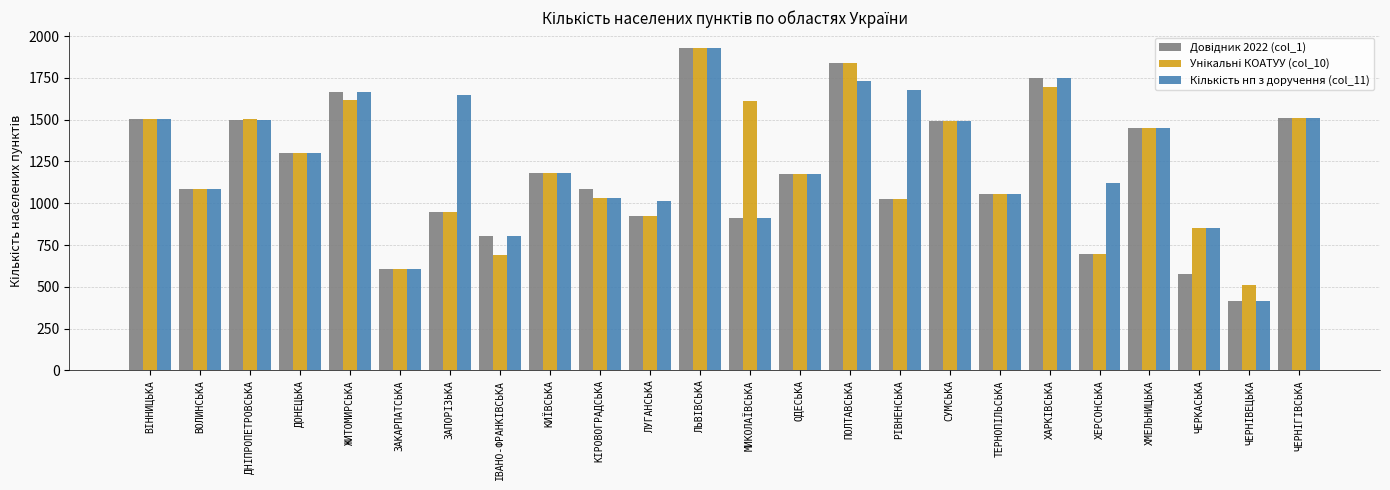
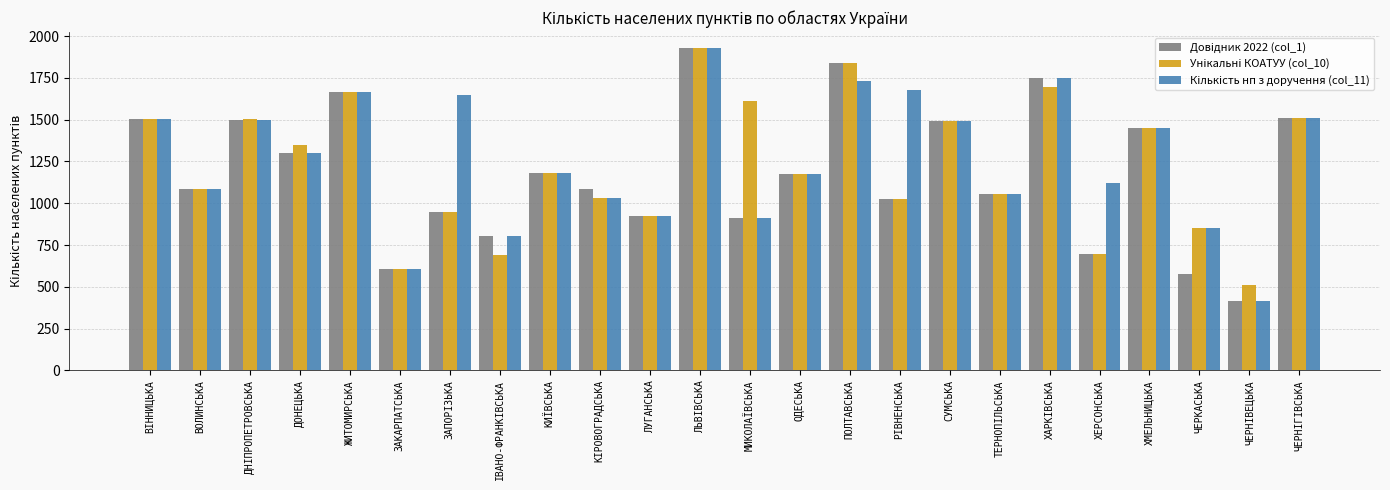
  {
    "Довідник 2022 (col_1)": {
      "ВІННИЦЬКА": 1500,
      "ВОЛИНСЬКА": 1090,
      "ДНІПРОПЕТРОВСЬКА": 1500,
      "ДОНЕЦЬКА": 1300,
      "ЖИТОМИРСЬКА": 1670,
      "ЗАКАРПАТСЬКА": 610,
      "ЗАПОРІЗЬКА": 950,
      "ІВАНО-ФРАНКІВСЬКА": 800,
      "КИЇВСЬКА": 1180,
      "КІРОВОГРАДСЬКА": 1080,
      "ЛУГАНСЬКА": 930,
      "ЛЬВІВСЬКА": 1930,
      "МИКОЛАЇВСЬКА": 910,
      "ОДЕСЬКА": 1180,
      "ПОЛТАВСЬКА": 1840,
      "РІВНЕНСЬКА": 1030,
      "СУМСЬКА": 1490,
      "ТЕРНОПІЛЬСЬКА": 1060,
      "ХАРКІВСЬКА": 1750,
      "ХЕРСОНСЬКА": 700,
      "ХМЕЛЬНИЦЬКА": 1450,
      "ЧЕРКАСЬКА": 580,
      "ЧЕРНІВЕЦЬКА": 420,
      "ЧЕРНІГІВСЬКА": 1510
    },
    "Унікальні КОАТУУ (col_10)": {
      "ВІННИЦЬКА": 1500,
      "ВОЛИНСЬКА": 1090,
      "ДНІПРОПЕТРОВСЬКА": 1510,
-     "ДОНЕЦЬКА": 1300,
-     "ЖИТОМИРСЬКА": 1620,
+     "ДОНЕЦЬКА": 1350,
+     "ЖИТОМИРСЬКА": 1670,
      "ЗАКАРПАТСЬКА": 610,
      "ЗАПОРІЗЬКА": 950,
      "ІВАНО-ФРАНКІВСЬКА": 690,
      "КИЇВСЬКА": 1180,
      "КІРОВОГРАДСЬКА": 1030,
      "ЛУГАНСЬКА": 930,
      "ЛЬВІВСЬКА": 1930,
      "МИКОЛАЇВСЬКА": 1610,
      "ОДЕСЬКА": 1180,
      "ПОЛТАВСЬКА": 1840,
      "РІВНЕНСЬКА": 1030,
      "СУМСЬКА": 1490,
      "ТЕРНОПІЛЬСЬКА": 1060,
      "ХАРКІВСЬКА": 1700,
      "ХЕРСОНСЬКА": 700,
      "ХМЕЛЬНИЦЬКА": 1450,
      "ЧЕРКАСЬКА": 850,
      "ЧЕРНІВЕЦЬКА": 510,
      "ЧЕРНІГІВСЬКА": 1510
    },
    "Кількість нп з доручення (col_11)": {
      "ВІННИЦЬКА": 1500,
      "ВОЛИНСЬКА": 1090,
      "ДНІПРОПЕТРОВСЬКА": 1500,
      "ДОНЕЦЬКА": 1300,
      "ЖИТОМИРСЬКА": 1670,
      "ЗАКАРПАТСЬКА": 610,
      "ЗАПОРІЗЬКА": 1650,
      "ІВАНО-ФРАНКІВСЬКА": 800,
      "КИЇВСЬКА": 1180,
      "КІРОВОГРАДСЬКА": 1030,
-     "ЛУГАНСЬКА": 1010,
+     "ЛУГАНСЬКА": 930,
      "ЛЬВІВСЬКА": 1930,
      "МИКОЛАЇВСЬКА": 910,
      "ОДЕСЬКА": 1170,
      "ПОЛТАВСЬКА": 1730,
      "РІВНЕНСЬКА": 1680,
      "СУМСЬКА": 1490,
      "ТЕРНОПІЛЬСЬКА": 1060,
      "ХАРКІВСЬКА": 1750,
      "ХЕРСОНСЬКА": 1120,
      "ХМЕЛЬНИЦЬКА": 1450,
      "ЧЕРКАСЬКА": 860,
      "ЧЕРНІВЕЦЬКА": 420,
      "ЧЕРНІГІВСЬКА": 1510
    }
  }
